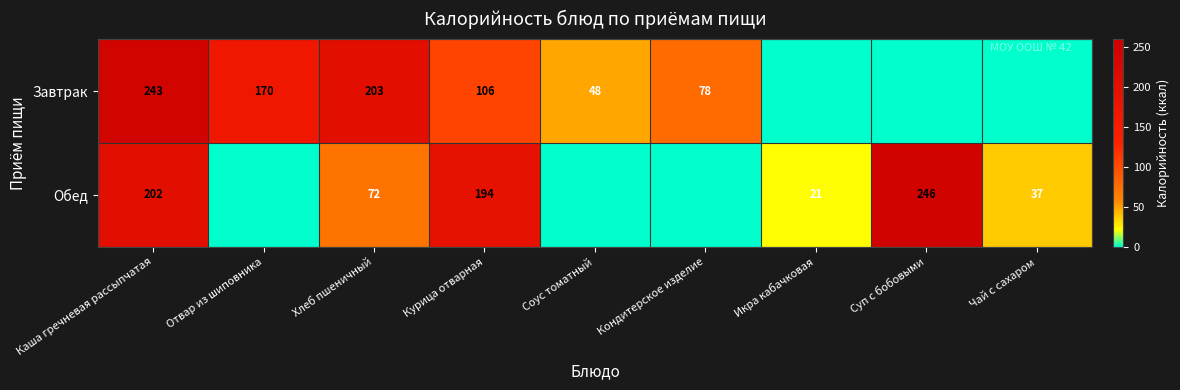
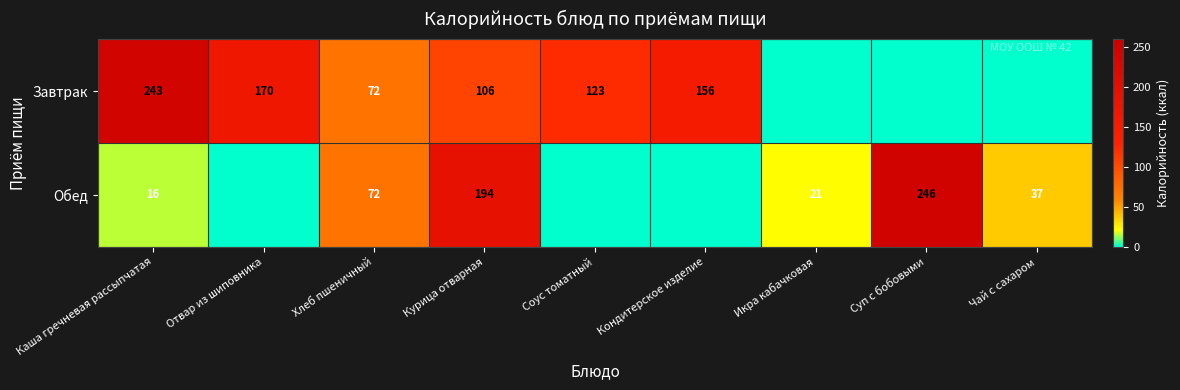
  {
    "Завтрак": {
      "Каша гречневая рассыпчатая": 243,
      "Отвар из шиповника": 170,
-     "Хлеб пшеничный": 203,
+     "Хлеб пшеничный": 72,
      "Курица отварная": 106,
-     "Соус томатный": 48,
-     "Кондитерское изделие": 78,
+     "Соус томатный": 123,
+     "Кондитерское изделие": 156,
      "Чай с сахаром": 42
    },
    "Обед": {
-     "Каша гречневая рассыпчатая": 202,
+     "Каша гречневая рассыпчатая": 16,
      "Хлеб пшеничный": 72,
      "Курица отварная": 194,
      "Икра кабачковая": 21,
      "Суп с бобовыми": 246,
      "Чай с сахаром": 37
    }
  }
